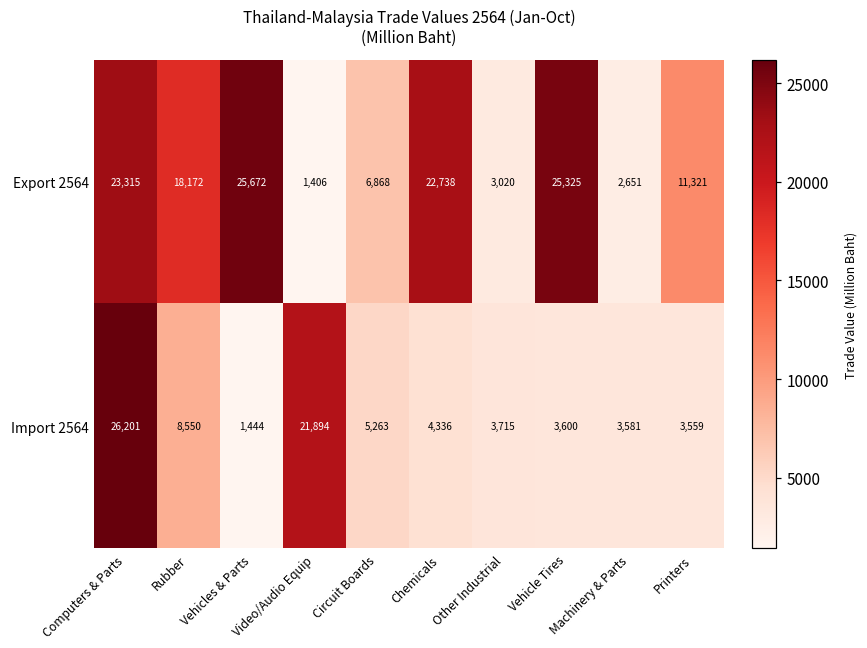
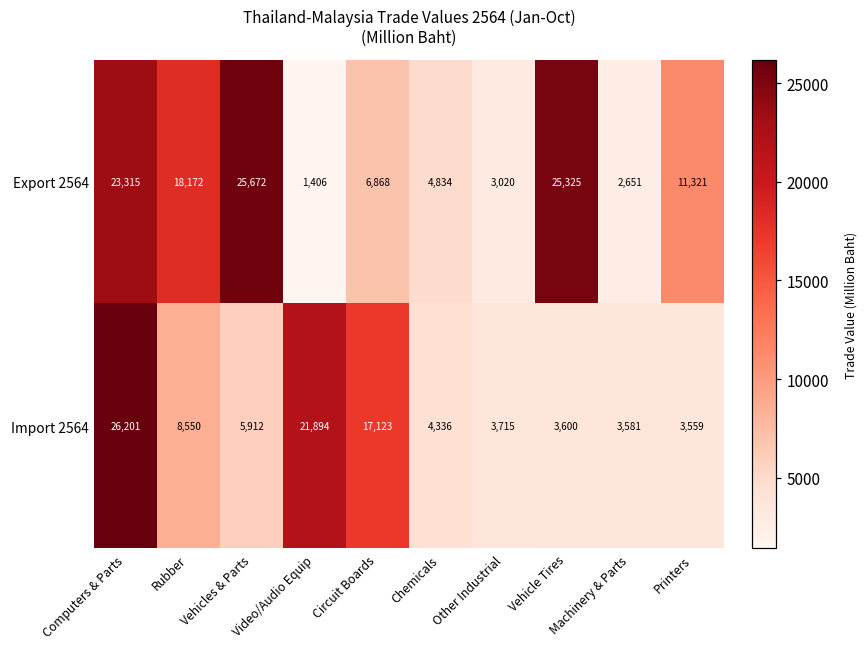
  {
    "Export 2564": {
      "Computers & Parts": "23,315",
      "Rubber": "18,172",
      "Vehicles & Parts": "25,672",
      "Video/Audio Equip": "1,406",
      "Circuit Boards": "6,868",
-     "Chemicals": "22,738",
+     "Chemicals": "4,834",
      "Other Industrial": "3,020",
      "Vehicle Tires": "25,325",
      "Machinery & Parts": "2,651",
      "Printers": "11,321"
    },
    "Import 2564": {
      "Computers & Parts": "26,201",
      "Rubber": "8,550",
-     "Vehicles & Parts": "1,444",
+     "Vehicles & Parts": "5,912",
      "Video/Audio Equip": "21,894",
-     "Circuit Boards": "5,263",
+     "Circuit Boards": "17,123",
      "Chemicals": "4,336",
      "Other Industrial": "3,715",
      "Vehicle Tires": "3,600",
      "Machinery & Parts": "3,581",
      "Printers": "3,559"
    }
  }
